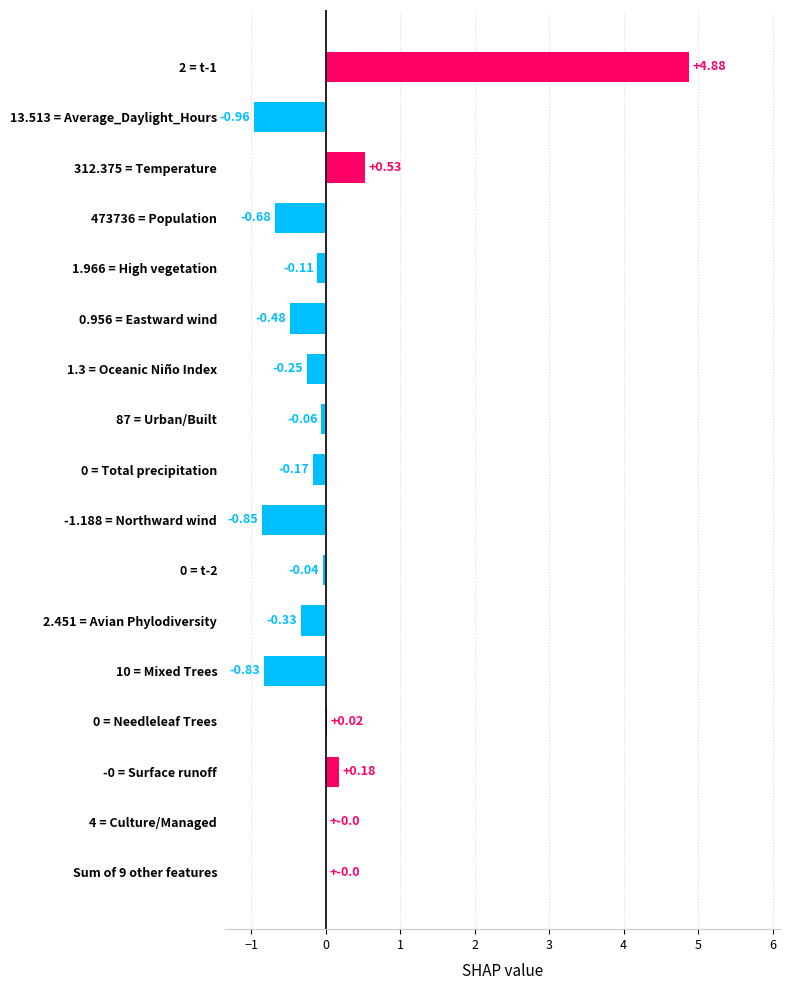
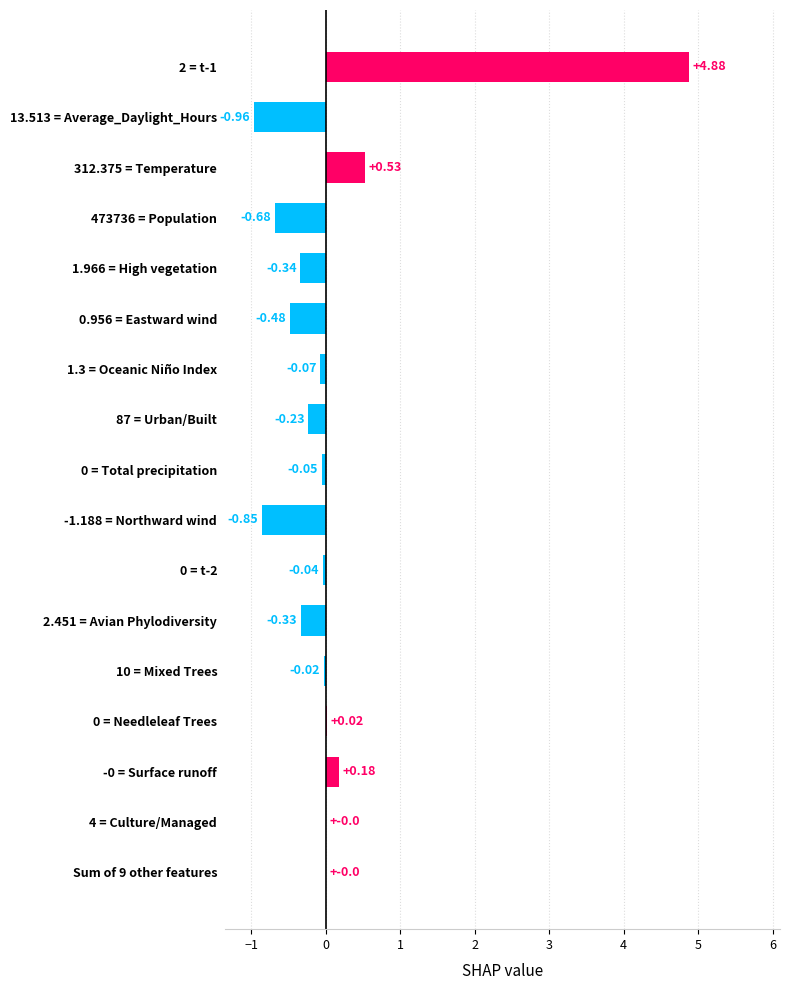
  {
    "2 = t-1": "+4.88",
    "13.513 = Average_Daylight_Hours": "-0.96",
    "312.375 = Temperature": "+0.53",
    "473736 = Population": "-0.68",
-   "1.966 = High vegetation": "-0.11",
+   "1.966 = High vegetation": "-0.34",
    "0.956 = Eastward wind": "-0.48",
-   "1.3 = Oceanic Niño Index": "-0.25",
-   "87 = Urban/Built": "-0.06",
-   "0 = Total precipitation": "-0.17",
+   "1.3 = Oceanic Niño Index": "-0.07",
+   "87 = Urban/Built": "-0.23",
+   "0 = Total precipitation": "-0.05",
    "-1.188 = Northward wind": "-0.85",
    "0 = t-2": "-0.04",
    "2.451 = Avian Phylodiversity": "-0.33",
-   "10 = Mixed Trees": "-0.83",
+   "10 = Mixed Trees": "-0.02",
    "0 = Needleleaf Trees": "+0.02",
    "-0 = Surface runoff": "+0.18",
    "4 = Culture/Managed": "+-0.0",
    "Sum of 9 other features": "+-0.0"
  }
